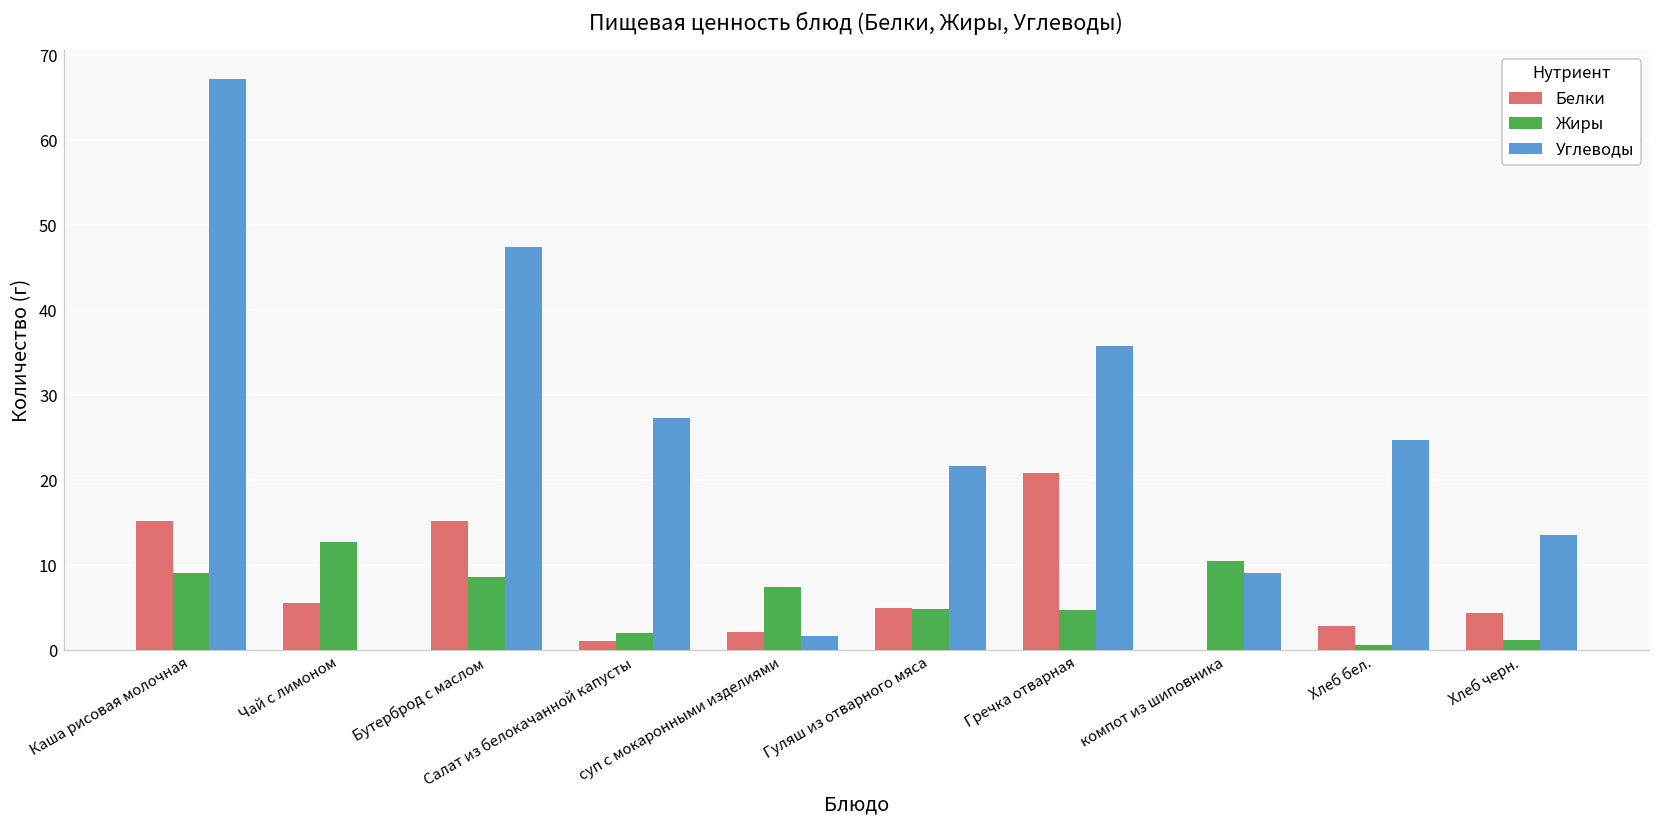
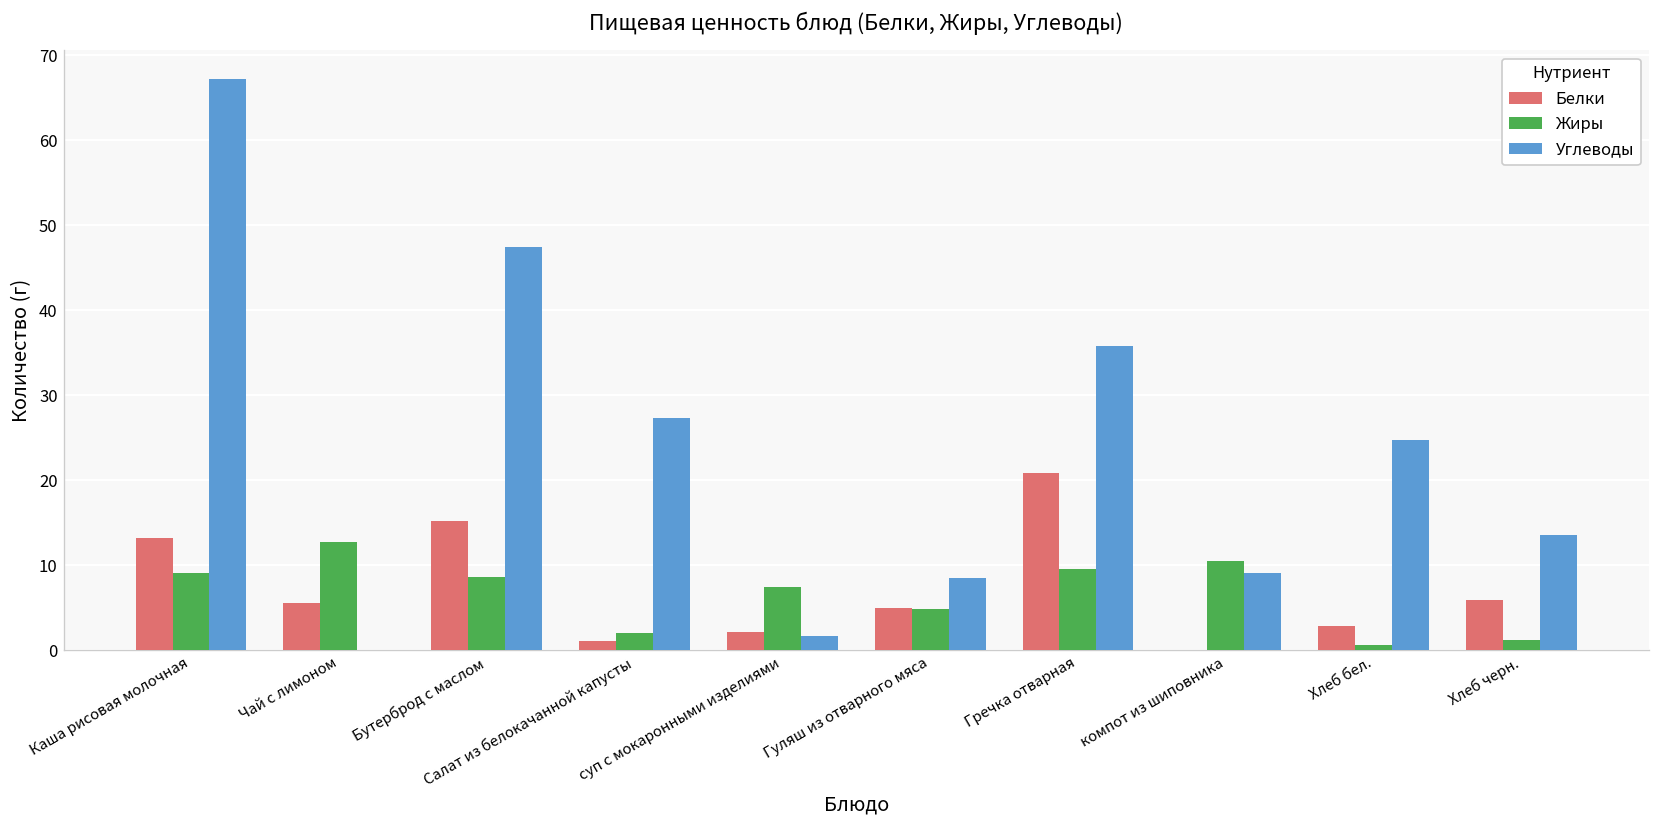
  {
    "Белки": {
-     "Каша рисовая молочная": 15,
+     "Каша рисовая молочная": 13,
      "Чай с лимоном": 6,
      "Бутерброд с маслом": 15,
      "Салат из белокачанной капусты": 1,
      "суп с мокаронными изделиями": 2,
      "Гуляш из отварного мяса": 5,
      "Гречка отварная": 21,
      "Хлеб бел.": 3,
-     "Хлеб черн.": 4
+     "Хлеб черн.": 6
    },
    "Жиры": {
      "Каша рисовая молочная": 9,
      "Чай с лимоном": 13,
      "Бутерброд с маслом": 9,
      "Салат из белокачанной капусты": 2,
      "суп с мокаронными изделиями": 7,
      "Гуляш из отварного мяса": 5,
-     "Гречка отварная": 5,
+     "Гречка отварная": 10,
      "компот из шиповника": 11,
      "Хлеб бел.": 1,
      "Хлеб черн.": 1
    },
    "Углеводы": {
      "Каша рисовая молочная": 67,
      "Бутерброд с маслом": 47,
      "Салат из белокачанной капусты": 27,
      "суп с мокаронными изделиями": 2,
-     "Гуляш из отварного мяса": 22,
+     "Гуляш из отварного мяса": 9,
      "Гречка отварная": 36,
      "компот из шиповника": 9,
      "Хлеб бел.": 25,
      "Хлеб черн.": 14
    }
  }
